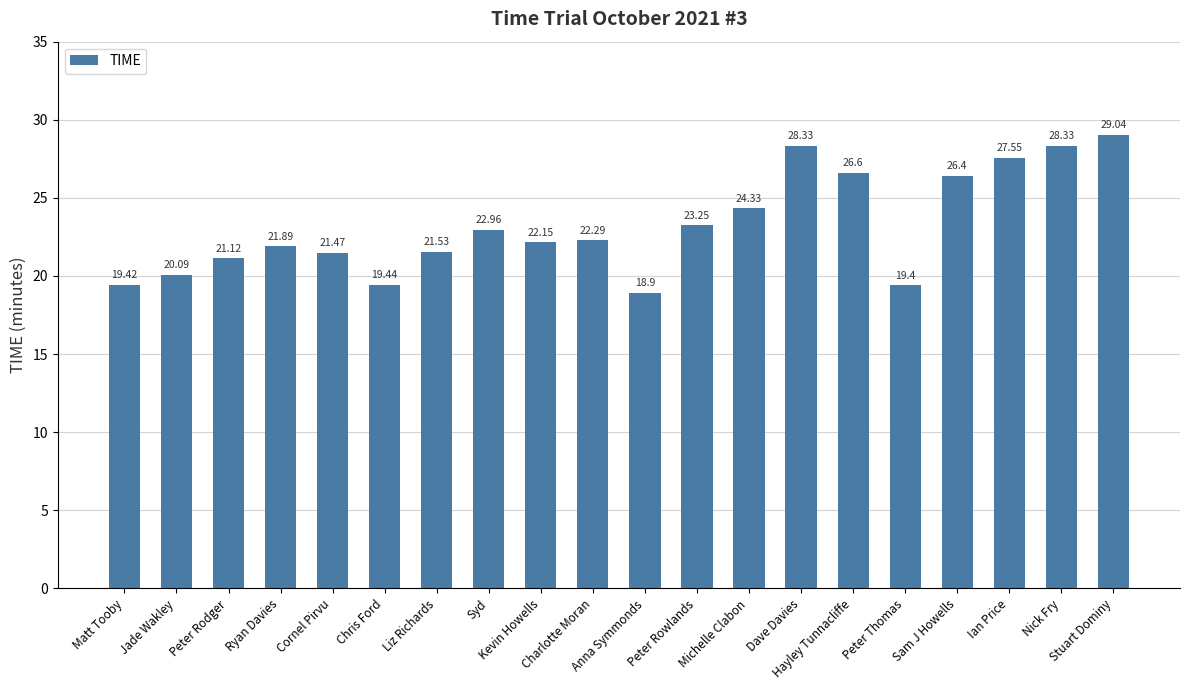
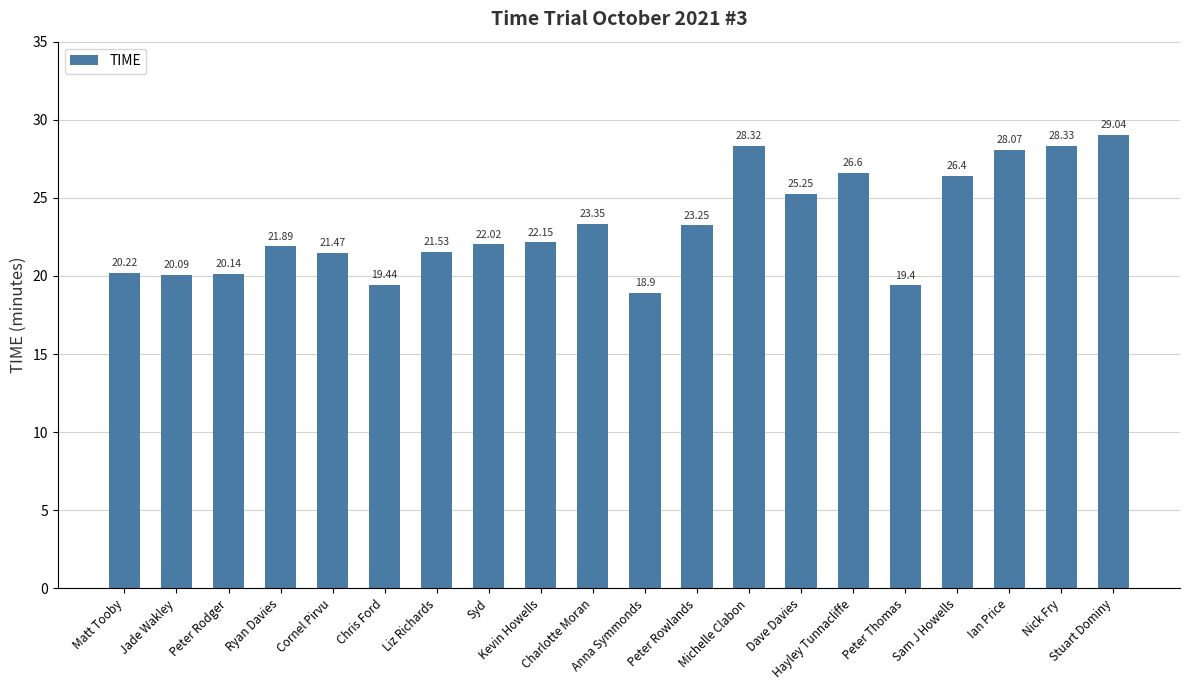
  {
-   "Matt Tooby": 19.42,
+   "Matt Tooby": 20.22,
    "Jade Wakley": 20.09,
-   "Peter Rodger": 21.12,
+   "Peter Rodger": 20.14,
    "Ryan Davies": 21.89,
    "Cornel Pirvu": 21.47,
    "Chris Ford": 19.44,
    "Liz Richards": 21.53,
-   "Syd": 22.96,
+   "Syd": 22.02,
    "Kevin Howells": 22.15,
-   "Charlotte Moran": 22.29,
+   "Charlotte Moran": 23.35,
    "Anna Symmonds": 18.9,
    "Peter Rowlands": 23.25,
-   "Michelle Clabon": 24.33,
-   "Dave Davies": 28.33,
+   "Michelle Clabon": 28.32,
+   "Dave Davies": 25.25,
    "Hayley Tunnacliffe": 26.6,
    "Peter Thomas": 19.4,
    "Sam J Howells": 26.4,
-   "Ian Price": 27.55,
+   "Ian Price": 28.07,
    "Nick Fry": 28.33,
    "Stuart Dominy": 29.04
  }
